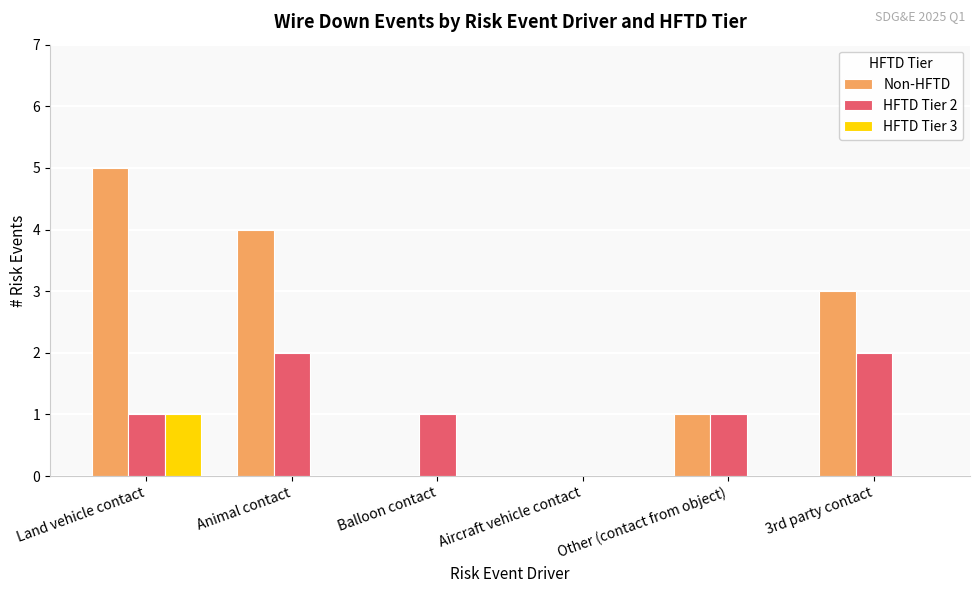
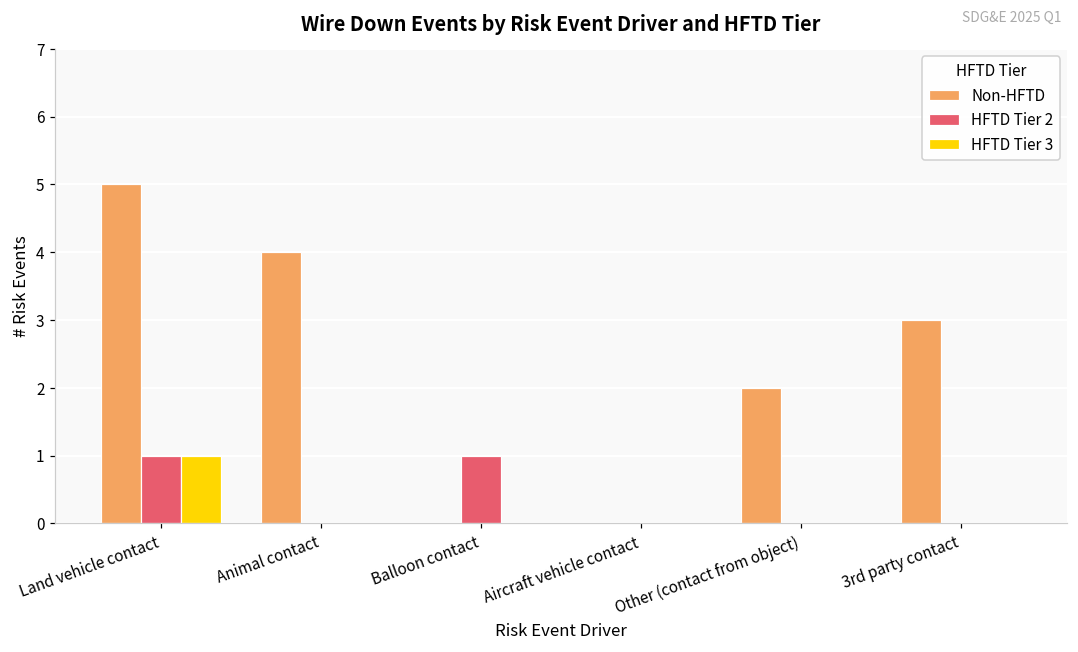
  {
    "Non-HFTD": {
      "Land vehicle contact": 5,
      "Animal contact": 4,
      "Balloon contact": 0,
      "Aircraft vehicle contact": 0,
-     "Other (contact from object)": 1,
+     "Other (contact from object)": 2,
      "3rd party contact": 3
    },
    "HFTD Tier 2": {
      "Land vehicle contact": 1,
-     "Animal contact": 2,
+     "Animal contact": 0,
      "Balloon contact": 1,
      "Aircraft vehicle contact": 0,
-     "Other (contact from object)": 1,
-     "3rd party contact": 2
+     "Other (contact from object)": 0,
+     "3rd party contact": 0
    },
    "HFTD Tier 3": {
      "Land vehicle contact": 1,
      "Animal contact": 0,
      "Balloon contact": 0,
      "Aircraft vehicle contact": 0,
      "Other (contact from object)": 0,
      "3rd party contact": 0
    }
  }
